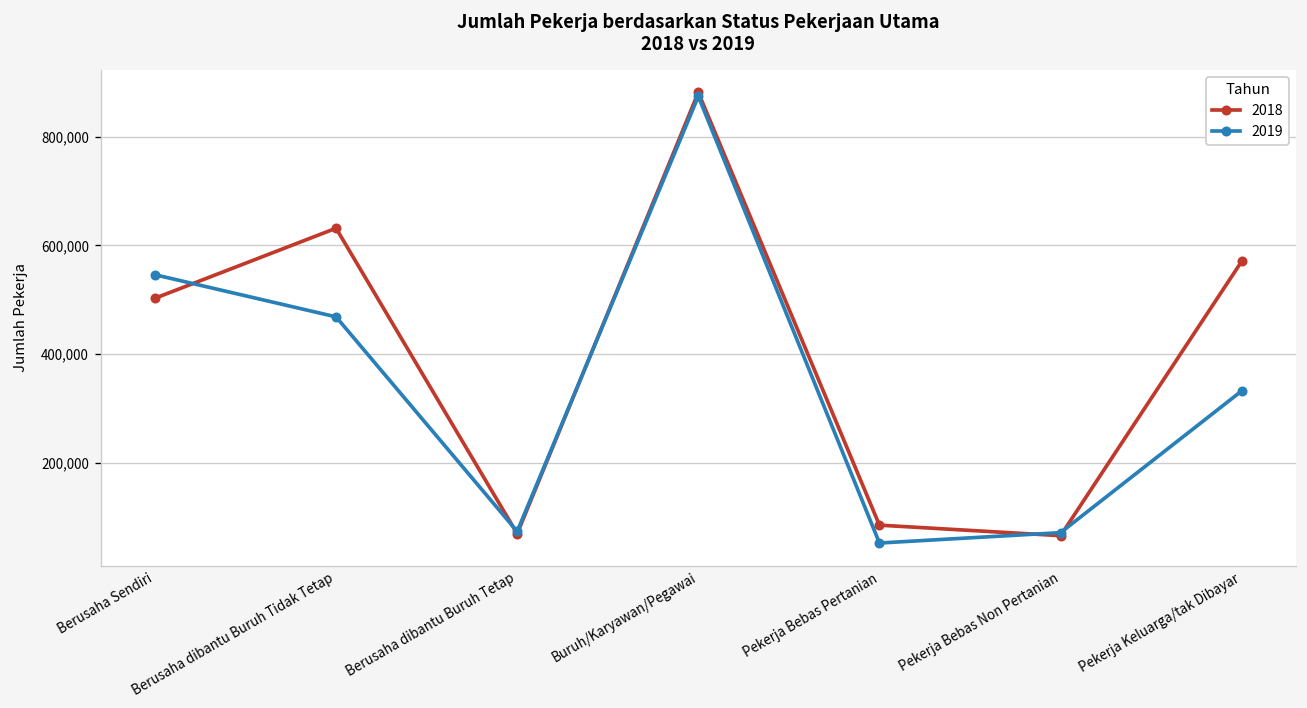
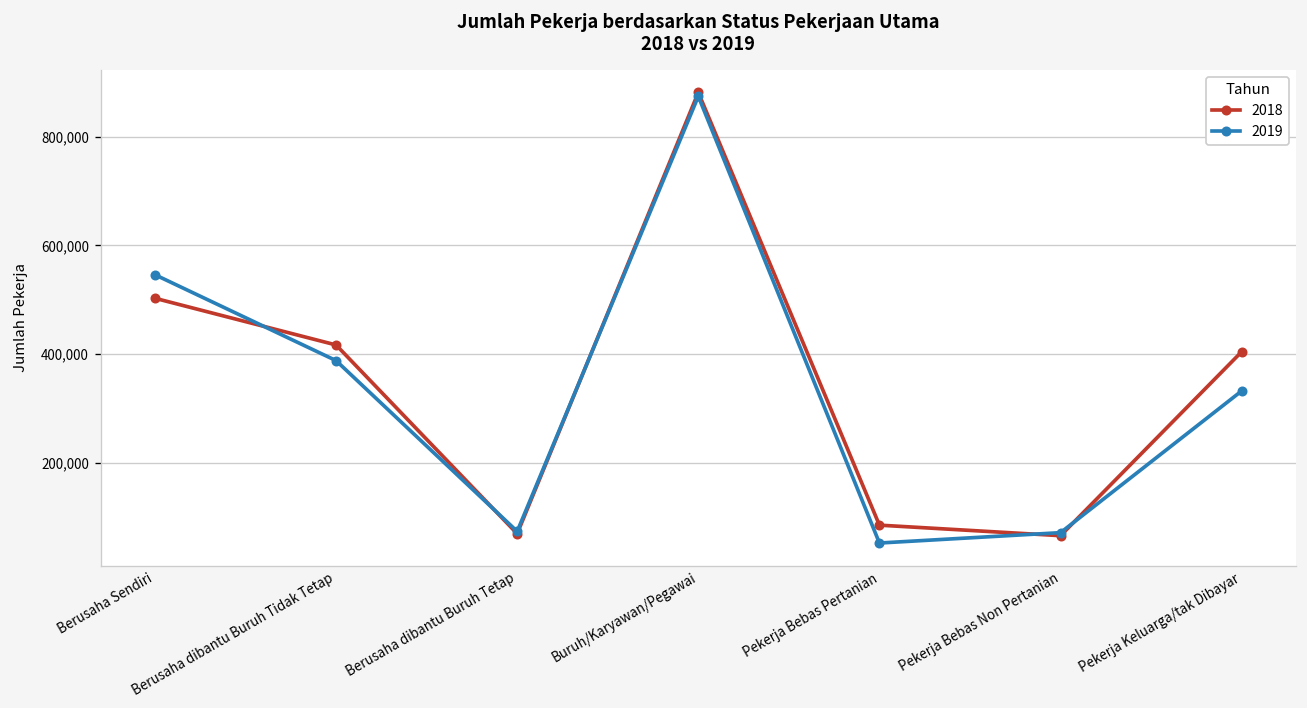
  {
    "2018": {
      "Berusaha Sendiri": "500,000",
-     "Berusaha dibantu Buruh Tidak Tetap": "630,000",
+     "Berusaha dibantu Buruh Tidak Tetap": "420,000",
      "Buruh/Karyawan/Pegawai": "880,000",
      "Pekerja Bebas Pertanian": "90,000",
-     "Pekerja Keluarga/tak Dibayar": "570,000"
+     "Pekerja Keluarga/tak Dibayar": "400,000"
    },
    "2019": {
      "Berusaha Sendiri": "550,000",
-     "Berusaha dibantu Buruh Tidak Tetap": "470,000",
+     "Berusaha dibantu Buruh Tidak Tetap": "390,000",
      "Buruh/Karyawan/Pegawai": "870,000",
      "Pekerja Bebas Pertanian": "50,000",
      "Pekerja Keluarga/tak Dibayar": "330,000"
    }
  }
